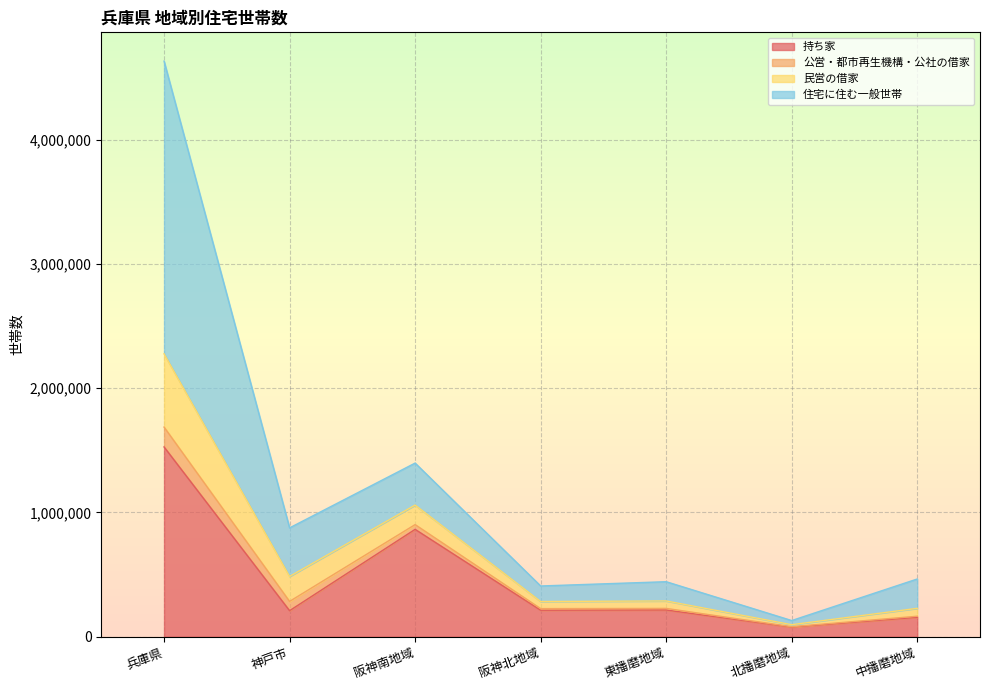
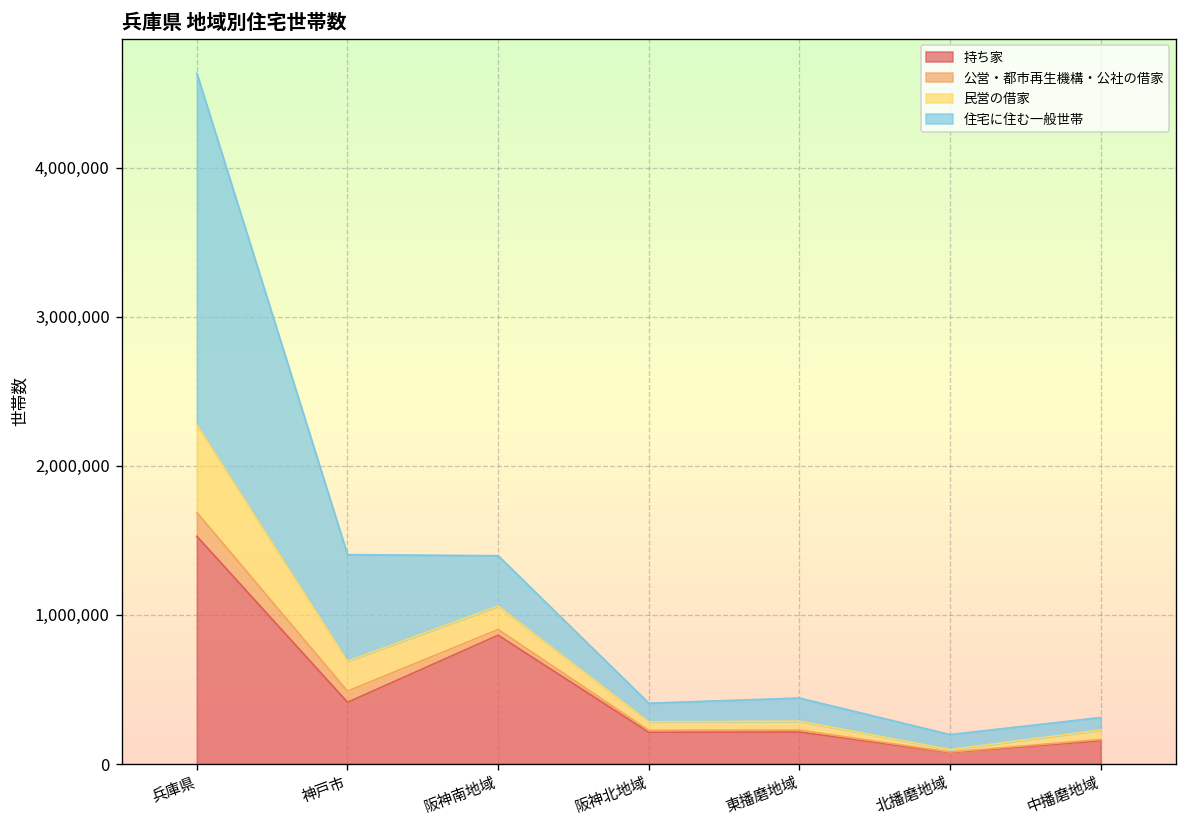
  {
    "持ち家": {
      "兵庫県": "1,530,000",
-     "神戸市": "210,000",
+     "神戸市": "410,000",
      "阪神南地域": "860,000"
    },
    "住宅に住む一般世帯": {
      "兵庫県": "2,360,000",
-     "神戸市": "390,000",
+     "神戸市": "710,000",
      "阪神南地域": "340,000",
      "阪神北地域": "130,000",
      "東播磨地域": "150,000",
-     "北播磨地域": "30,000",
-     "中播磨地域": "240,000"
+     "北播磨地域": "100,000",
+     "中播磨地域": "80,000"
    }
  }
